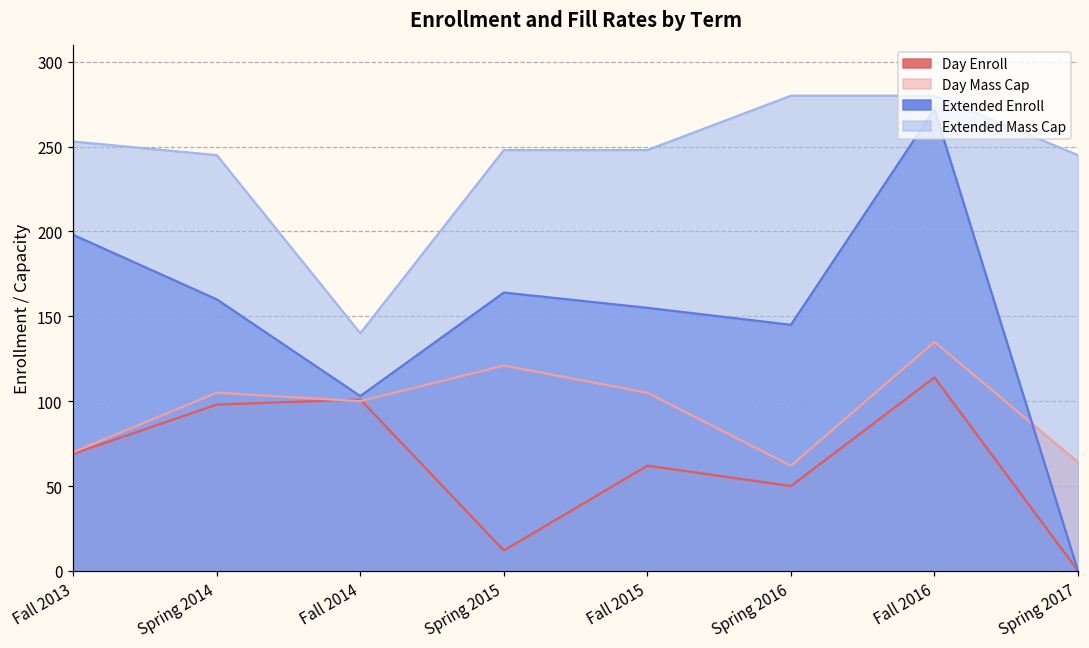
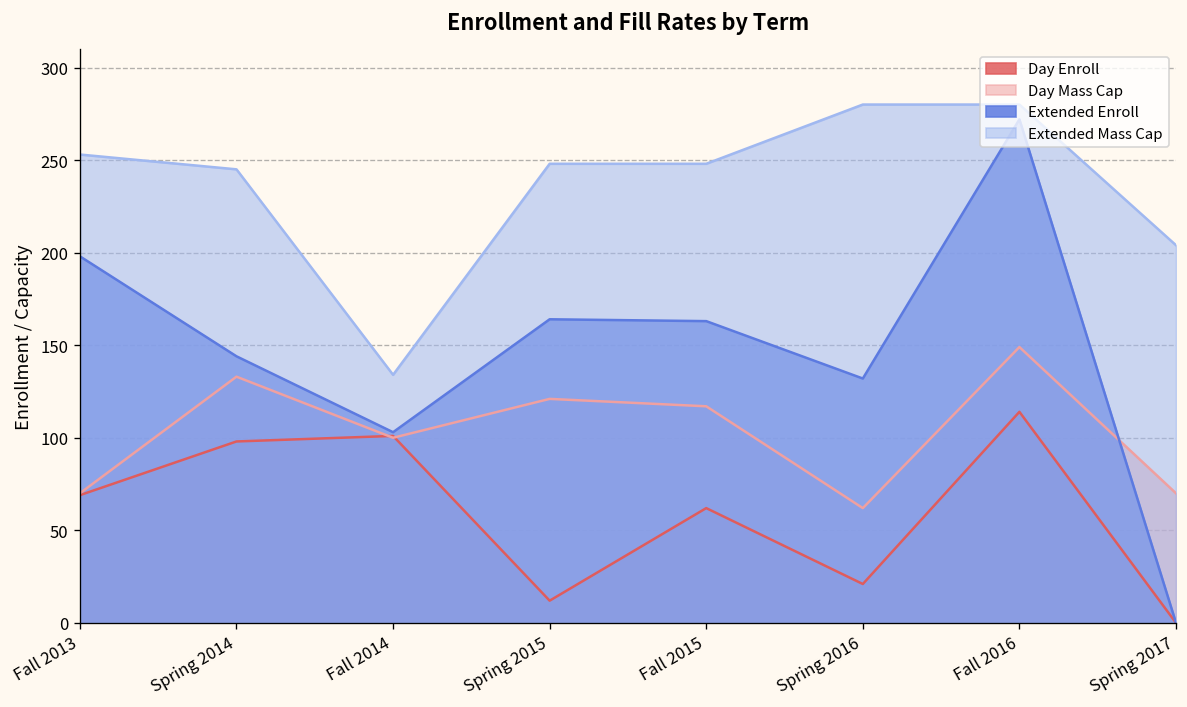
  {
    "Day Enroll": {
      "Spring 2014": 98,
      "Spring 2015": 12,
      "Fall 2015": 62,
-     "Spring 2016": 50,
+     "Spring 2016": 21,
      "Fall 2016": 114
    },
    "Day Mass Cap": {
-     "Spring 2014": 105,
+     "Spring 2014": 133,
      "Spring 2015": 121,
-     "Fall 2015": 105,
+     "Fall 2015": 117,
      "Spring 2016": 62,
-     "Fall 2016": 135,
-     "Spring 2017": 64
+     "Fall 2016": 149,
+     "Spring 2017": 70
    },
    "Extended Enroll": {
      "Fall 2013": 198,
-     "Spring 2014": 160,
+     "Spring 2014": 144,
      "Fall 2014": 103,
      "Spring 2015": 164,
-     "Fall 2015": 155,
-     "Spring 2016": 145
+     "Fall 2015": 163,
+     "Spring 2016": 132
    },
    "Extended Mass Cap": {
      "Fall 2013": 253,
      "Spring 2014": 245,
-     "Fall 2014": 140,
+     "Fall 2014": 134,
      "Spring 2015": 248,
      "Fall 2015": 248,
      "Spring 2016": 280,
-     "Spring 2017": 245
+     "Spring 2017": 204
    }
  }
